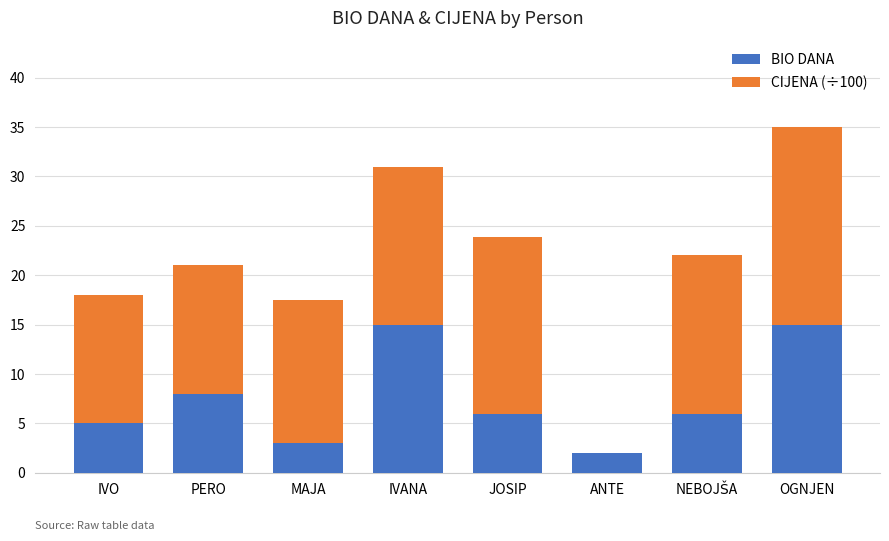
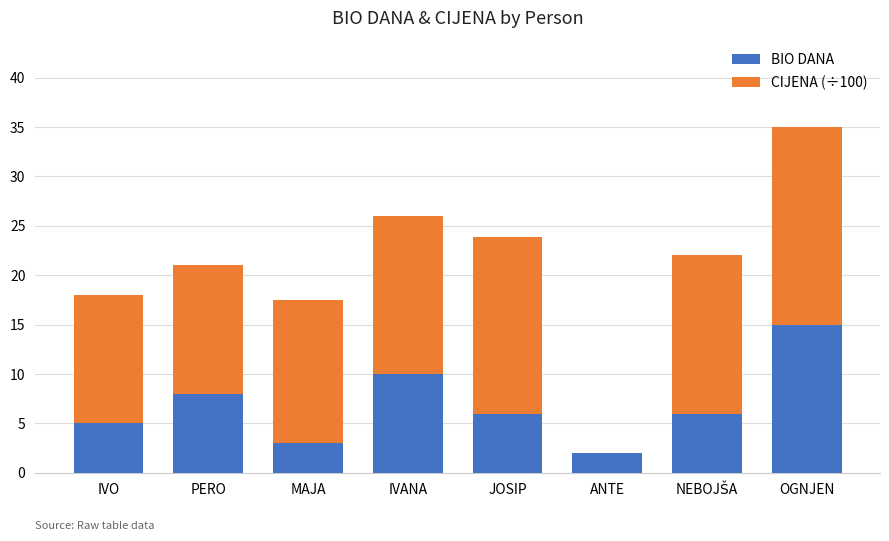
  {
    "BIO DANA": {
      "IVO": 5,
      "PERO": 8,
      "MAJA": 3,
-     "IVANA": 15,
+     "IVANA": 10,
      "JOSIP": 6,
      "ANTE": 2,
      "NEBOJŠA": 6,
      "OGNJEN": 15
    },
    "CIJENA (÷100)": {
      "IVO": 13,
      "PERO": 13,
      "MAJA": 15,
      "IVANA": 16,
      "JOSIP": 18,
      "ANTE": 0,
      "NEBOJŠA": 16,
      "OGNJEN": 20
    }
  }
